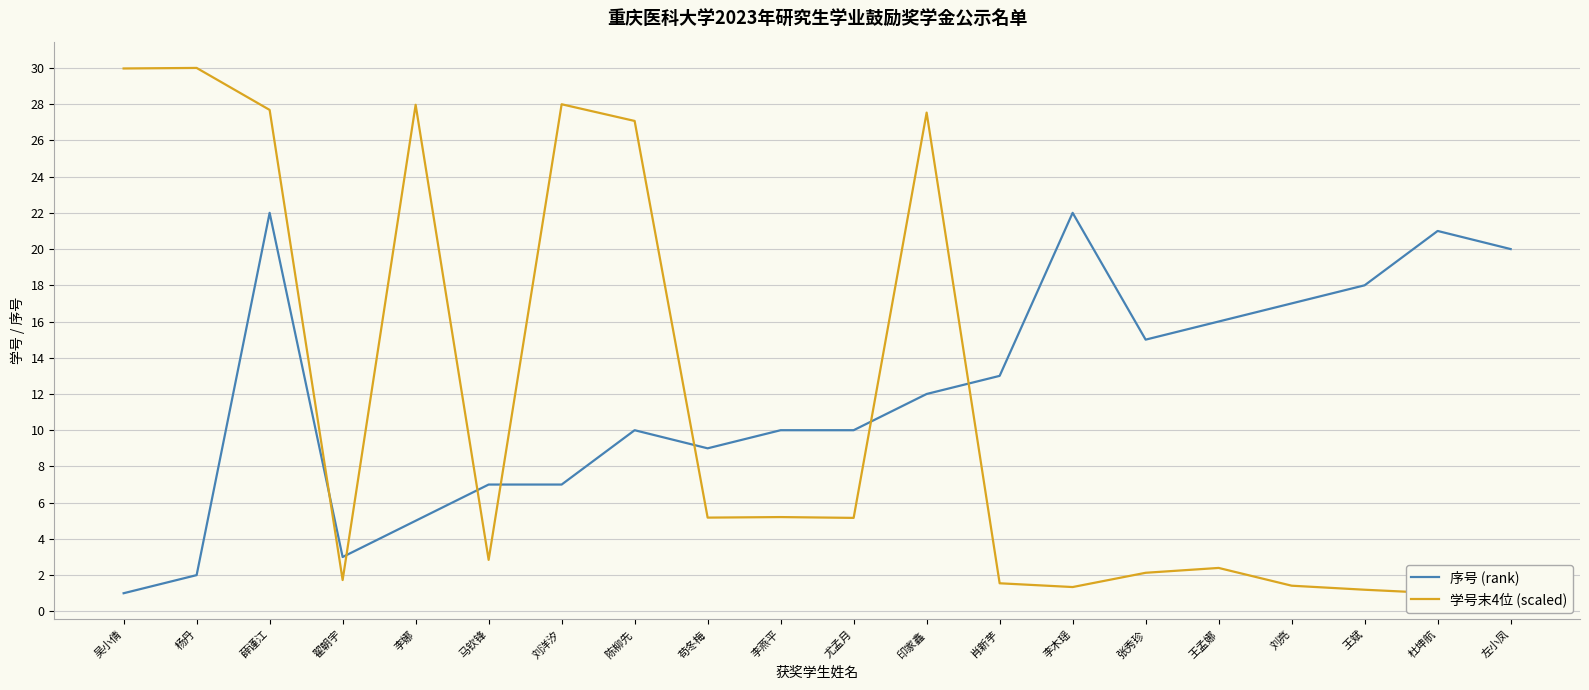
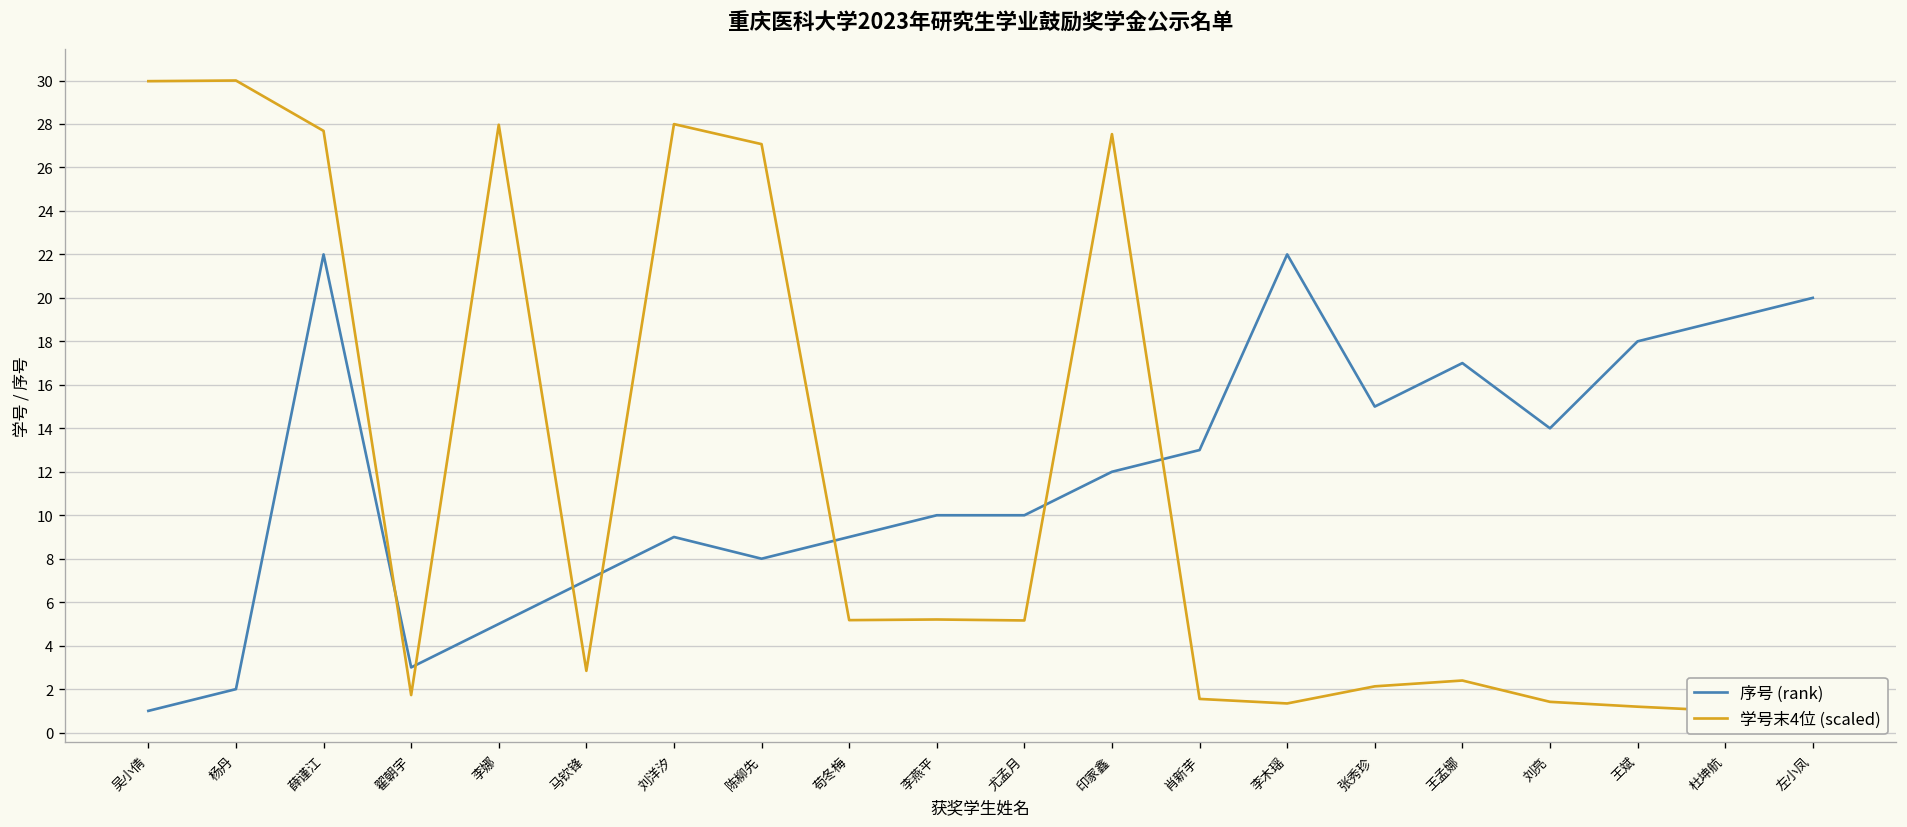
  {
    "序号 (rank)": {
      "吴小倩": 1,
      "杨丹": 2,
      "薛谨江": 22,
      "翟朝宇": 3,
      "李娜": 5,
      "马钦锋": 7,
-     "刘洋汐": 7,
-     "陈柳先": 10,
+     "刘洋汐": 9,
+     "陈柳先": 8,
      "苟冬梅": 9,
      "李燕平": 10,
      "尤孟月": 10,
      "印家鑫": 12,
      "肖新芋": 13,
      "李木瑶": 22,
      "张秀珍": 15,
-     "王孟娜": 16,
-     "刘亮": 17,
+     "王孟娜": 17,
+     "刘亮": 14,
      "王斌": 18,
-     "杜坤航": 21,
+     "杜坤航": 19,
      "左小凤": 20
    },
    "学号末4位 (scaled)": {
      "吴小倩": 30,
      "杨丹": 30,
      "薛谨江": 27.7,
      "翟朝宇": 1.7,
      "李娜": 28,
      "马钦锋": 2.8,
      "刘洋汐": 28,
      "陈柳先": 27,
      "苟冬梅": 5.2,
      "李燕平": 5.2,
      "尤孟月": 5.2,
      "印家鑫": 27.5,
      "肖新芋": 1.5,
      "李木瑶": 1.3,
      "张秀珍": 2,
      "王孟娜": 2.4,
      "刘亮": 1.4,
      "王斌": 1.2
    }
  }
